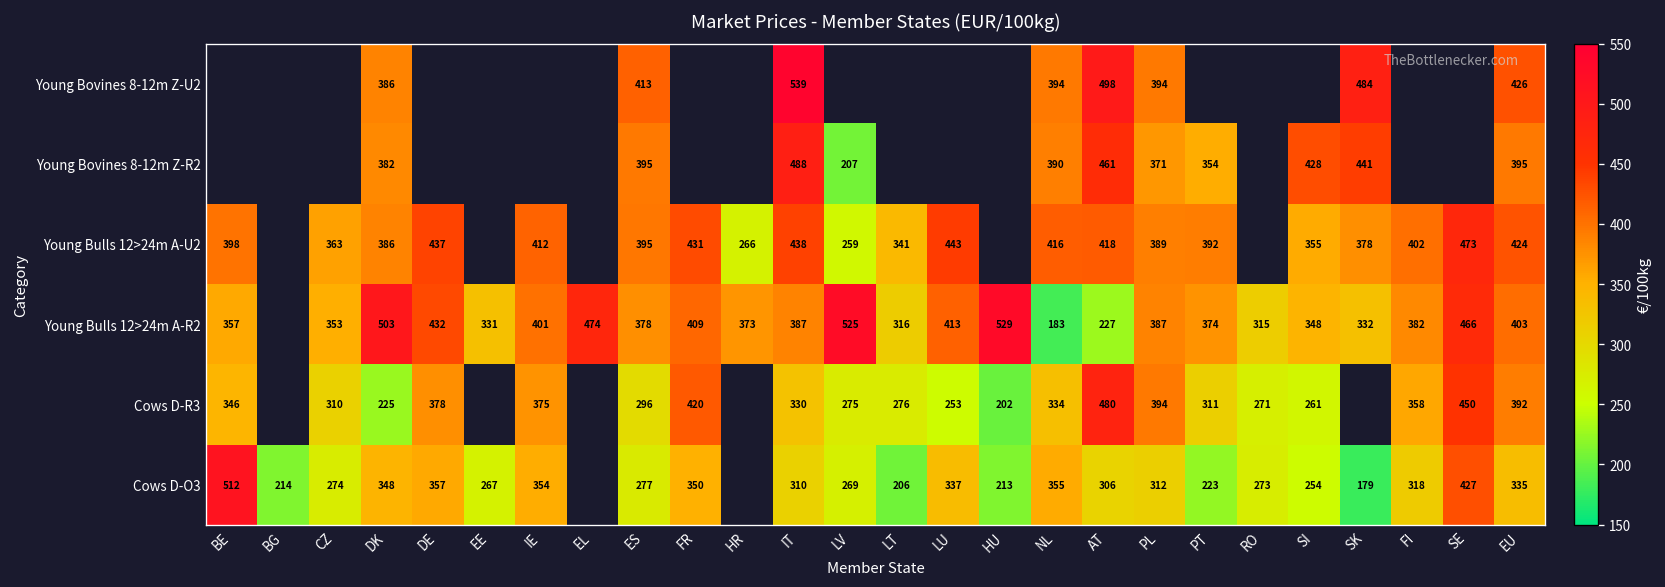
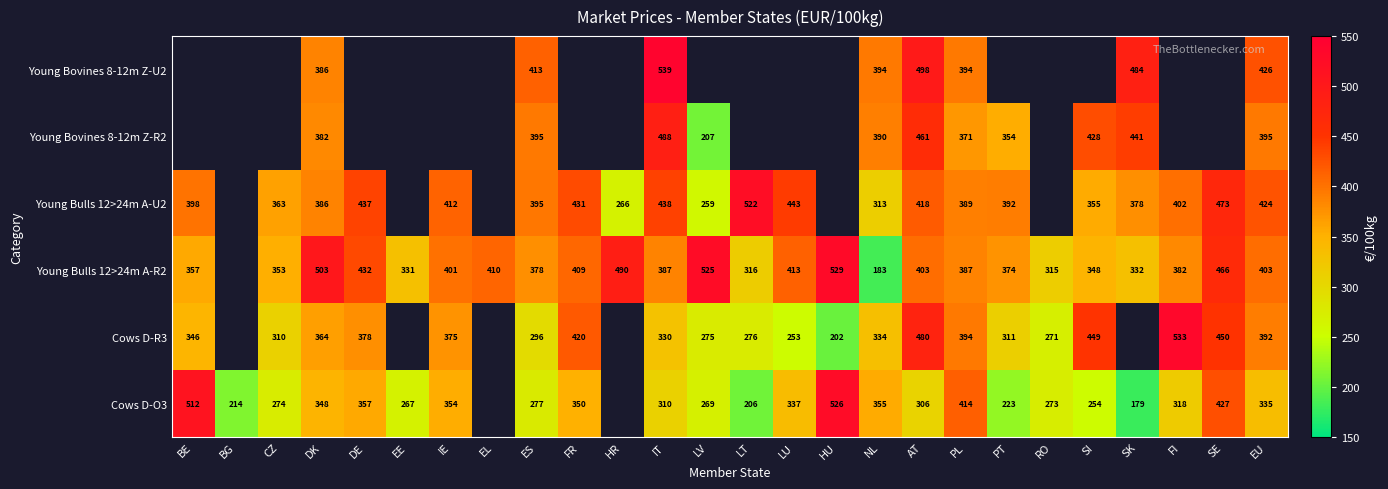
  {
    "Young Bovines 8-12m Z-U2": {
      "DK": 386,
      "ES": 413,
      "IT": 539,
      "NL": 394,
      "AT": 498,
      "PL": 394,
      "SK": 484,
      "EU": 426
    },
    "Young Bovines 8-12m Z-R2": {
      "DK": 382,
      "ES": 395,
      "IT": 488,
      "LV": 207,
      "NL": 390,
      "AT": 461,
      "PL": 371,
      "PT": 354,
      "SI": 428,
      "SK": 441,
      "EU": 395
    },
    "Young Bulls 12>24m A-U2": {
      "BE": 398,
      "CZ": 363,
      "DK": 386,
      "DE": 437,
      "IE": 412,
      "ES": 395,
      "FR": 431,
      "HR": 266,
      "IT": 438,
      "LV": 259,
-     "LT": 341,
+     "LT": 522,
      "LU": 443,
-     "NL": 416,
+     "NL": 313,
      "AT": 418,
      "PL": 389,
      "PT": 392,
      "SI": 355,
      "SK": 378,
      "FI": 402,
      "SE": 473,
      "EU": 424
    },
    "Young Bulls 12>24m A-R2": {
      "BE": 357,
      "CZ": 353,
      "DK": 503,
      "DE": 432,
      "EE": 331,
      "IE": 401,
-     "EL": 474,
+     "EL": 410,
      "ES": 378,
      "FR": 409,
-     "HR": 373,
+     "HR": 490,
      "IT": 387,
      "LV": 525,
      "LT": 316,
      "LU": 413,
      "HU": 529,
      "NL": 183,
-     "AT": 227,
+     "AT": 403,
      "PL": 387,
      "PT": 374,
      "RO": 315,
      "SI": 348,
      "SK": 332,
      "FI": 382,
      "SE": 466,
      "EU": 403
    },
    "Cows D-R3": {
      "BE": 346,
      "CZ": 310,
-     "DK": 225,
+     "DK": 364,
      "DE": 378,
      "IE": 375,
      "ES": 296,
      "FR": 420,
      "IT": 330,
      "LV": 275,
      "LT": 276,
      "LU": 253,
      "HU": 202,
      "NL": 334,
      "AT": 480,
      "PL": 394,
      "PT": 311,
      "RO": 271,
-     "SI": 261,
-     "FI": 358,
+     "SI": 449,
+     "FI": 533,
      "SE": 450,
      "EU": 392
    },
    "Cows D-O3": {
      "BE": 512,
      "BG": 214,
      "CZ": 274,
      "DK": 348,
      "DE": 357,
      "EE": 267,
      "IE": 354,
      "ES": 277,
      "FR": 350,
      "IT": 310,
      "LV": 269,
      "LT": 206,
      "LU": 337,
-     "HU": 213,
+     "HU": 526,
      "NL": 355,
      "AT": 306,
-     "PL": 312,
+     "PL": 414,
      "PT": 223,
      "RO": 273,
      "SI": 254,
      "SK": 179,
      "FI": 318,
      "SE": 427,
      "EU": 335
    }
  }
